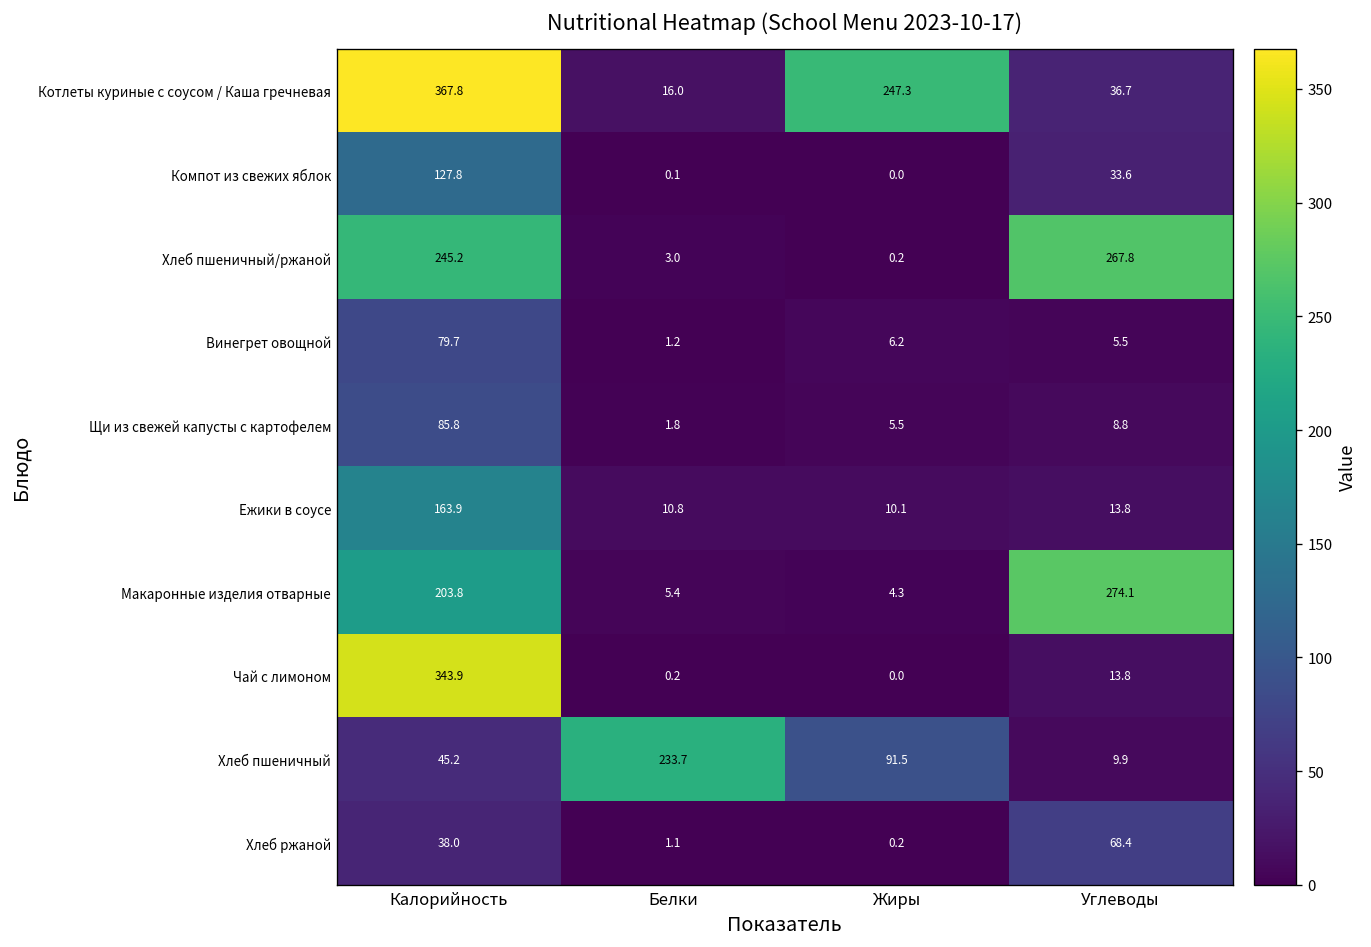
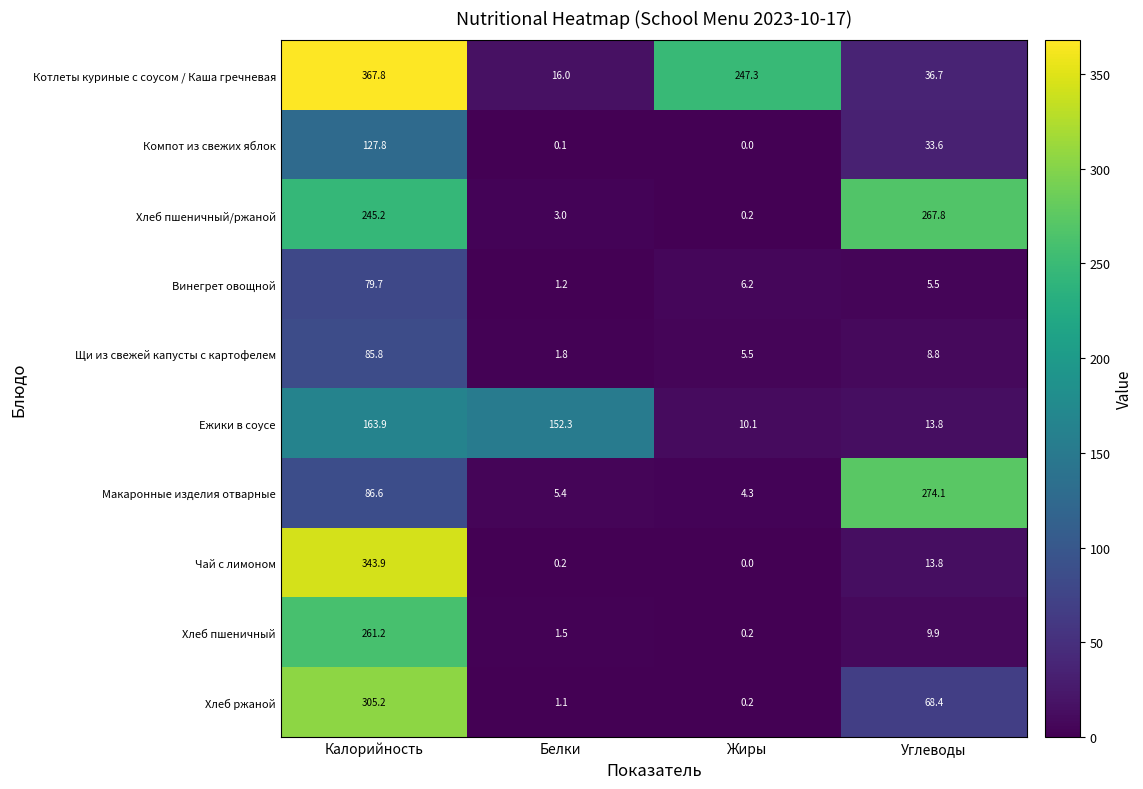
  {
    "Котлеты куриные с соусом / Каша гречневая": {
      "Калорийность": 367.8,
      "Белки": 16.0,
      "Жиры": 247.3,
      "Углеводы": 36.7
    },
    "Компот из свежих яблок": {
      "Калорийность": 127.8,
      "Белки": 0.1,
      "Жиры": 0.0,
      "Углеводы": 33.6
    },
    "Хлеб пшеничный/ржаной": {
      "Калорийность": 245.2,
      "Белки": 3.0,
      "Жиры": 0.2,
      "Углеводы": 267.8
    },
    "Винегрет овощной": {
      "Калорийность": 79.7,
      "Белки": 1.2,
      "Жиры": 6.2,
      "Углеводы": 5.5
    },
    "Щи из свежей капусты с картофелем": {
      "Калорийность": 85.8,
      "Белки": 1.8,
      "Жиры": 5.5,
      "Углеводы": 8.8
    },
    "Ежики в соусе": {
      "Калорийность": 163.9,
-     "Белки": 10.8,
+     "Белки": 152.3,
      "Жиры": 10.1,
      "Углеводы": 13.8
    },
    "Макаронные изделия отварные": {
-     "Калорийность": 203.8,
+     "Калорийность": 86.6,
      "Белки": 5.4,
      "Жиры": 4.3,
      "Углеводы": 274.1
    },
    "Чай с лимоном": {
      "Калорийность": 343.9,
      "Белки": 0.2,
      "Жиры": 0.0,
      "Углеводы": 13.8
    },
    "Хлеб пшеничный": {
-     "Калорийность": 45.2,
-     "Белки": 233.7,
-     "Жиры": 91.5,
+     "Калорийность": 261.2,
+     "Белки": 1.5,
+     "Жиры": 0.2,
      "Углеводы": 9.9
    },
    "Хлеб ржаной": {
-     "Калорийность": 38.0,
+     "Калорийность": 305.2,
      "Белки": 1.1,
      "Жиры": 0.2,
      "Углеводы": 68.4
    }
  }
